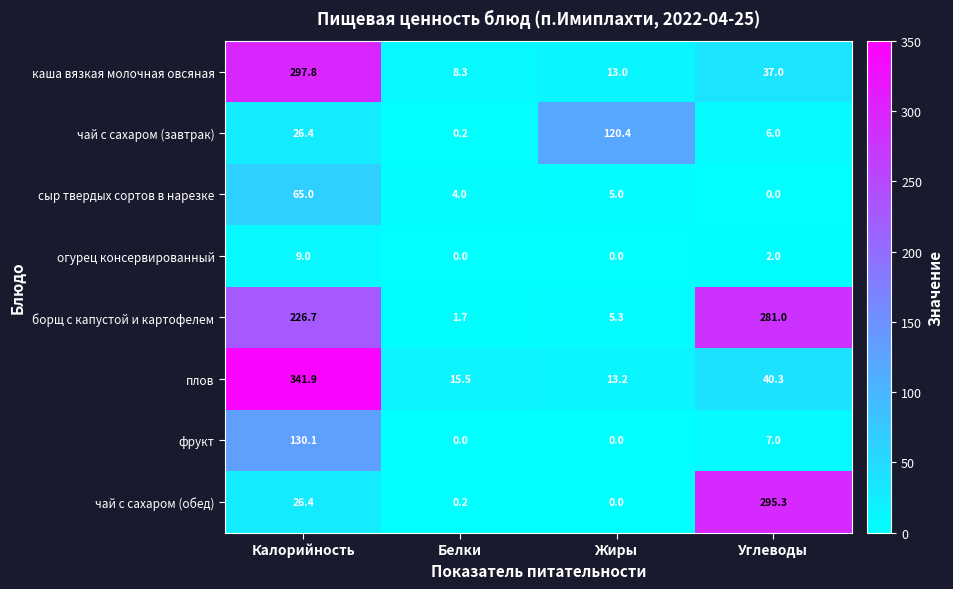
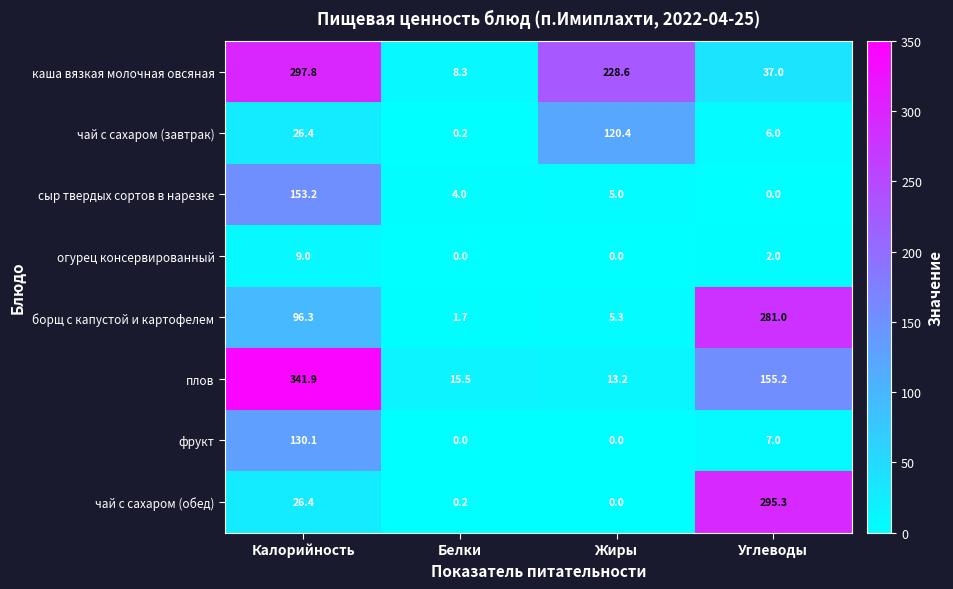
  {
    "каша вязкая молочная овсяная": {
      "Калорийность": 297.8,
      "Белки": 8.3,
-     "Жиры": 13.0,
+     "Жиры": 228.6,
      "Углеводы": 37.0
    },
    "чай с сахаром (завтрак)": {
      "Калорийность": 26.4,
      "Белки": 0.2,
      "Жиры": 120.4,
      "Углеводы": 6.0
    },
    "сыр твердых сортов в нарезке": {
-     "Калорийность": 65.0,
+     "Калорийность": 153.2,
      "Белки": 4.0,
      "Жиры": 5.0,
      "Углеводы": 0.0
    },
    "огурец консервированный": {
      "Калорийность": 9.0,
      "Белки": 0.0,
      "Жиры": 0.0,
      "Углеводы": 2.0
    },
    "борщ с капустой и картофелем": {
-     "Калорийность": 226.7,
+     "Калорийность": 96.3,
      "Белки": 1.7,
      "Жиры": 5.3,
      "Углеводы": 281.0
    },
    "плов": {
      "Калорийность": 341.9,
      "Белки": 15.5,
      "Жиры": 13.2,
-     "Углеводы": 40.3
+     "Углеводы": 155.2
    },
    "фрукт": {
      "Калорийность": 130.1,
      "Белки": 0.0,
      "Жиры": 0.0,
      "Углеводы": 7.0
    },
    "чай с сахаром (обед)": {
      "Калорийность": 26.4,
      "Белки": 0.2,
      "Жиры": 0.0,
      "Углеводы": 295.3
    }
  }
